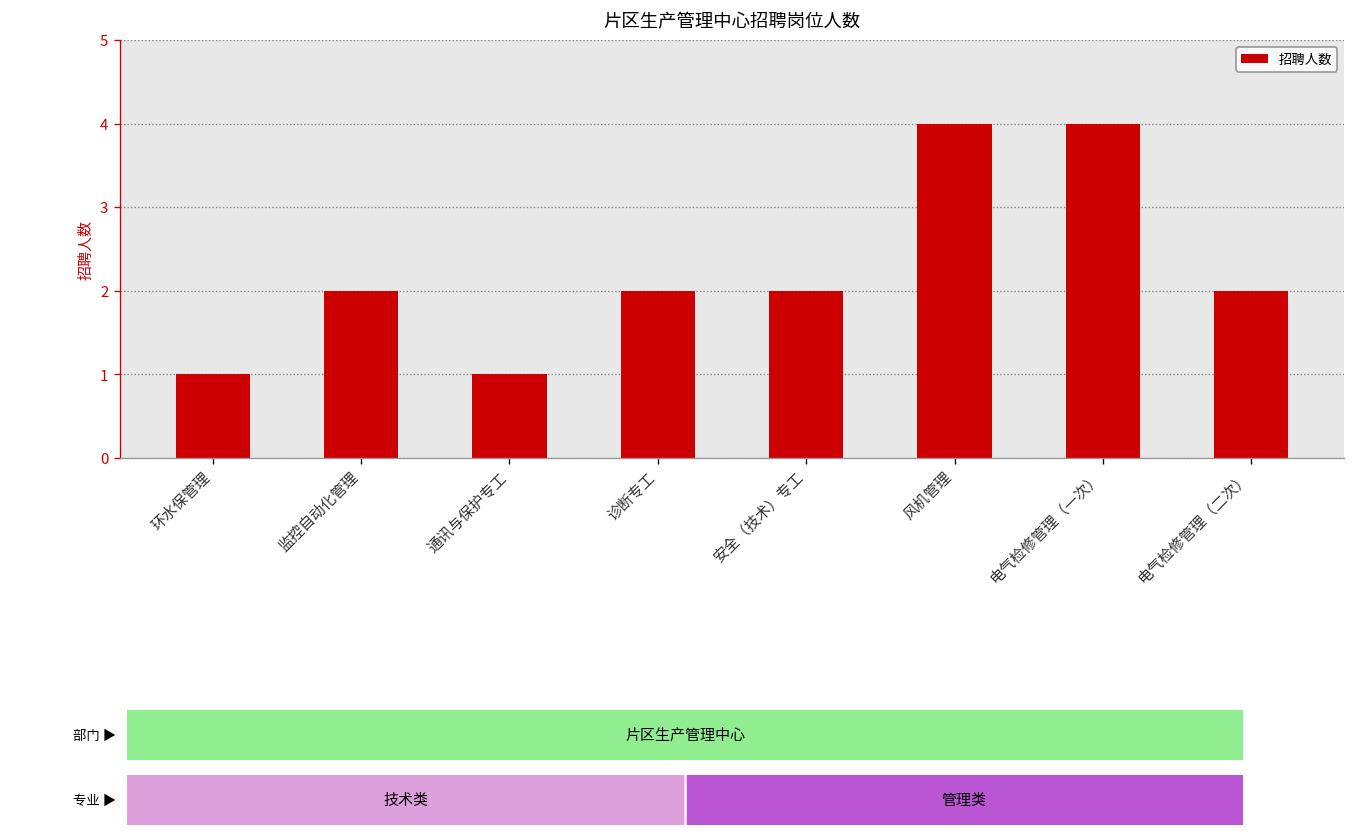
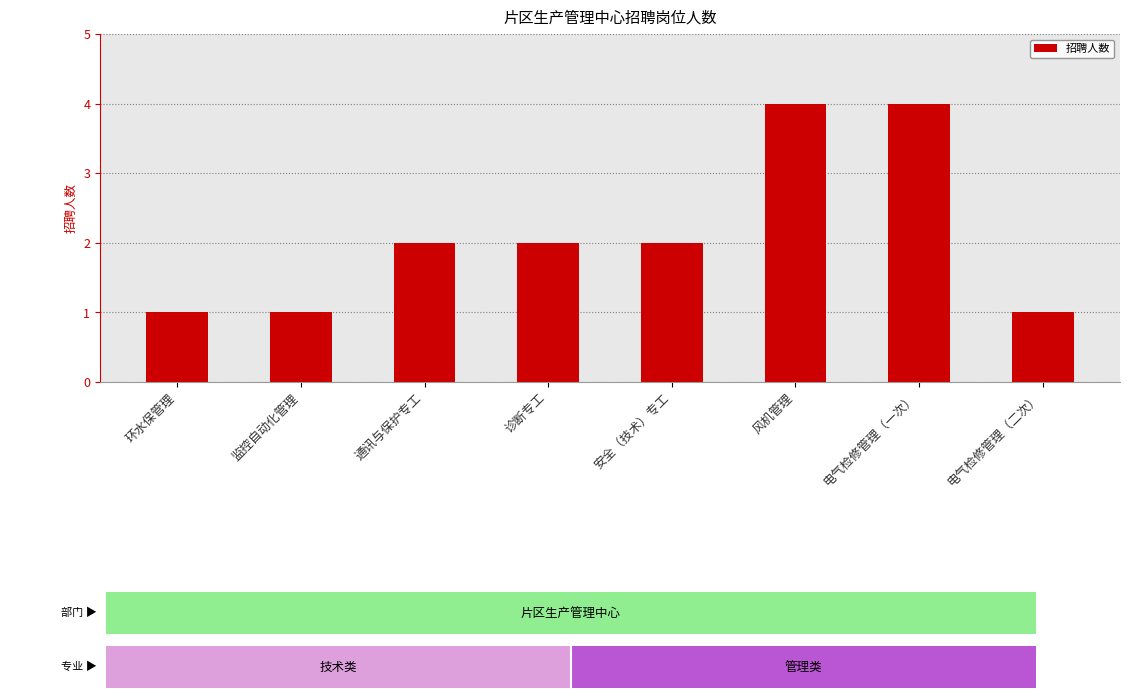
  {
    "环水保管理": 1,
-   "监控自动化管理": 2,
-   "通讯与保护专工": 1,
+   "监控自动化管理": 1,
+   "通讯与保护专工": 2,
    "诊断专工": 2,
    "安全（技术）专工": 2,
    "风机管理": 4,
    "电气检修管理（一次）": 4,
-   "电气检修管理（二次）": 2
+   "电气检修管理（二次）": 1
  }
